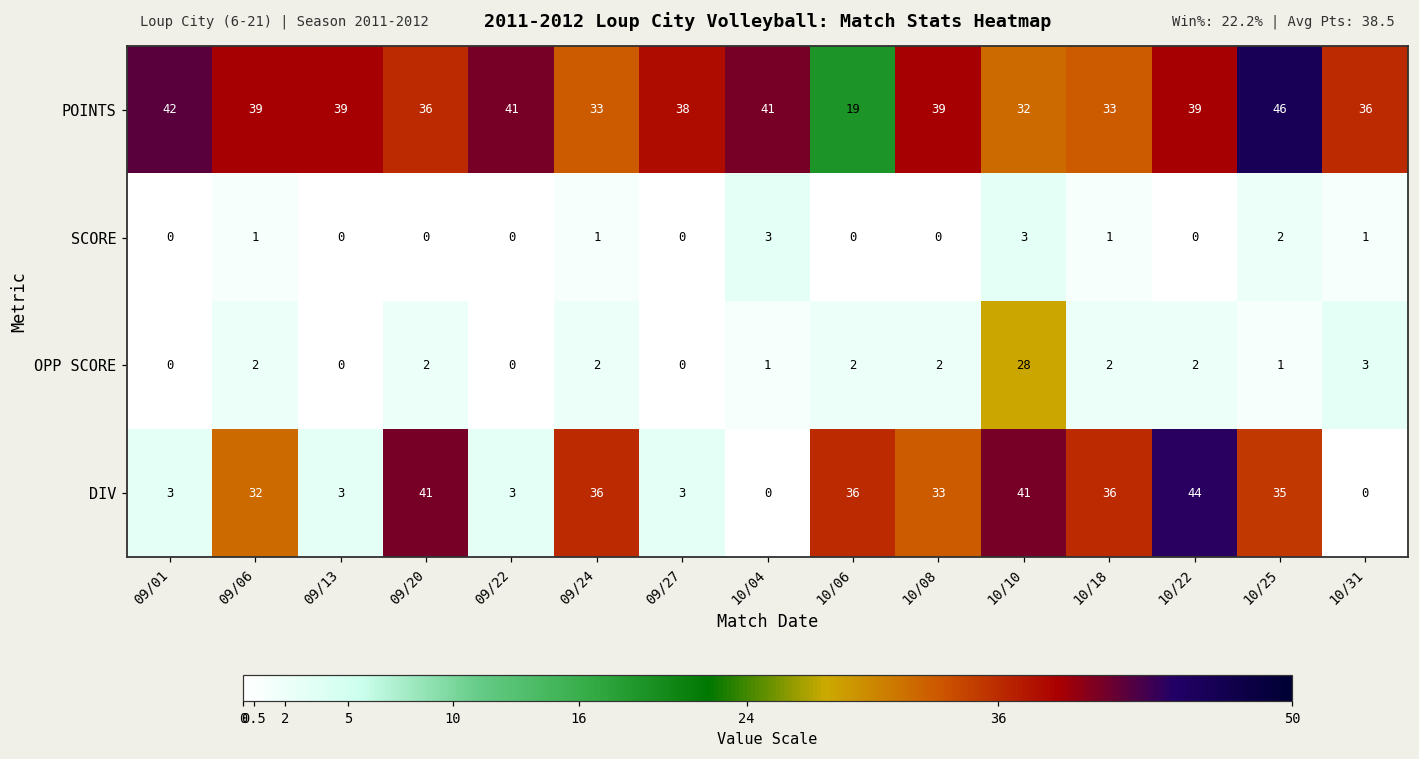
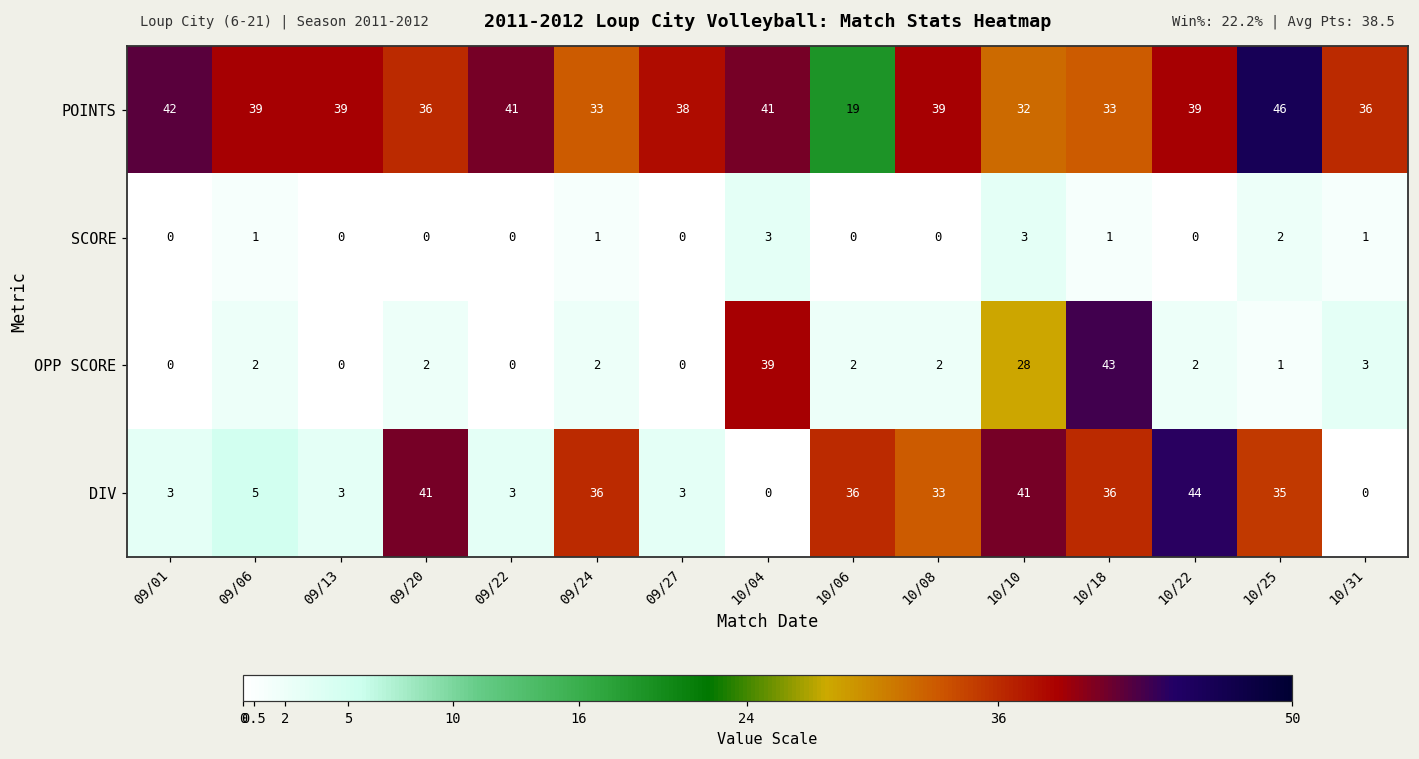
  {
    "POINTS": {
      "09/01": 42,
      "09/06": 39,
      "09/13": 39,
      "09/20": 36,
      "09/22": 41,
      "09/24": 33,
      "09/27": 38,
      "10/04": 41,
      "10/06": 19,
      "10/08": 39,
      "10/10": 32,
      "10/18": 33,
      "10/22": 39,
      "10/25": 46,
      "10/31": 36
    },
    "SCORE": {
      "09/01": 0,
      "09/06": 1,
      "09/13": 0,
      "09/20": 0,
      "09/22": 0,
      "09/24": 1,
      "09/27": 0,
      "10/04": 3,
      "10/06": 0,
      "10/08": 0,
      "10/10": 3,
      "10/18": 1,
      "10/22": 0,
      "10/25": 2,
      "10/31": 1
    },
    "OPP SCORE": {
      "09/01": 0,
      "09/06": 2,
      "09/13": 0,
      "09/20": 2,
      "09/22": 0,
      "09/24": 2,
      "09/27": 0,
-     "10/04": 1,
+     "10/04": 39,
      "10/06": 2,
      "10/08": 2,
      "10/10": 28,
-     "10/18": 2,
+     "10/18": 43,
      "10/22": 2,
      "10/25": 1,
      "10/31": 3
    },
    "DIV": {
      "09/01": 3,
-     "09/06": 32,
+     "09/06": 5,
      "09/13": 3,
      "09/20": 41,
      "09/22": 3,
      "09/24": 36,
      "09/27": 3,
      "10/04": 0,
      "10/06": 36,
      "10/08": 33,
      "10/10": 41,
      "10/18": 36,
      "10/22": 44,
      "10/25": 35,
      "10/31": 0
    }
  }
